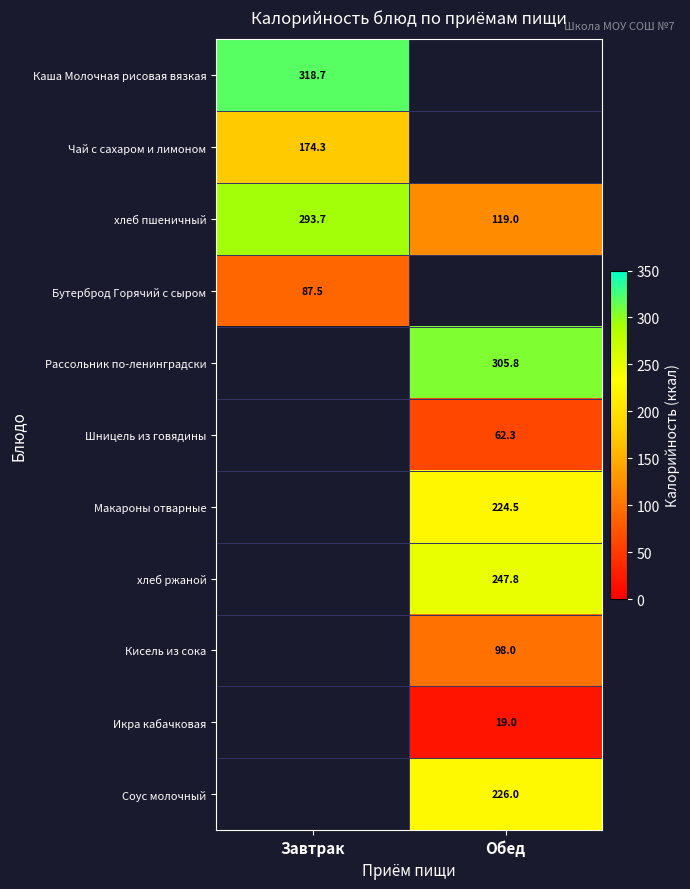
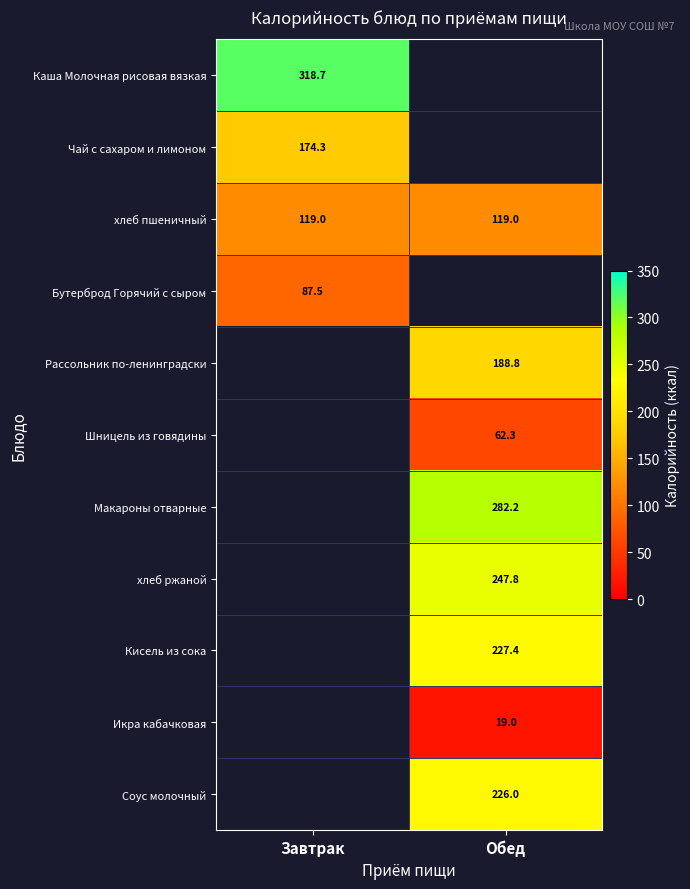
  {
    "Каша Молочная рисовая вязкая": {
      "Завтрак": 318.7
    },
    "Чай с сахаром и лимоном": {
      "Завтрак": 174.3
    },
    "хлеб пшеничный": {
-     "Завтрак": 293.7,
+     "Завтрак": 119.0,
      "Обед": 119.0
    },
    "Бутерброд Горячий с сыром": {
      "Завтрак": 87.5
    },
    "Рассольник по-ленинградски": {
-     "Обед": 305.8
+     "Обед": 188.8
    },
    "Шницель из говядины": {
      "Обед": 62.3
    },
    "Макароны отварные": {
-     "Обед": 224.5
+     "Обед": 282.2
    },
    "хлеб ржаной": {
      "Обед": 247.8
    },
    "Кисель из сока": {
-     "Обед": 98.0
+     "Обед": 227.4
    },
    "Икра кабачковая": {
      "Обед": 19.0
    },
    "Соус молочный": {
      "Обед": 226.0
    }
  }
